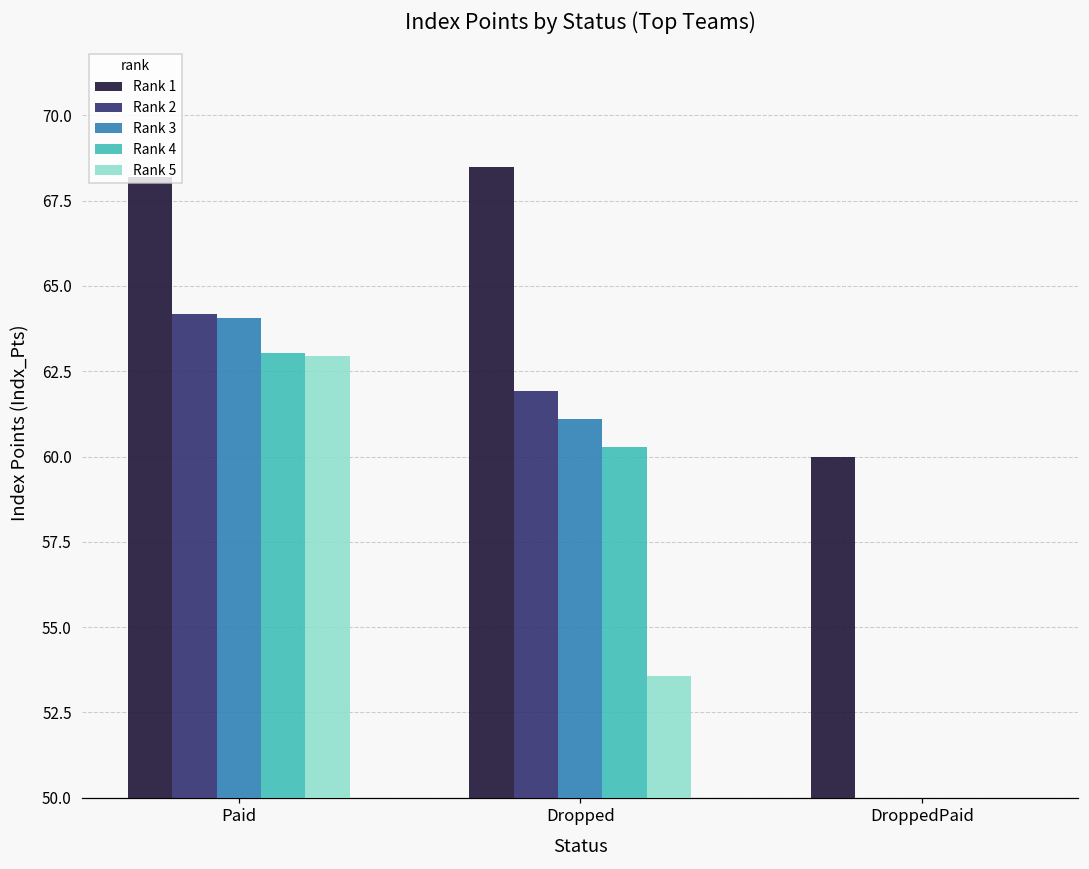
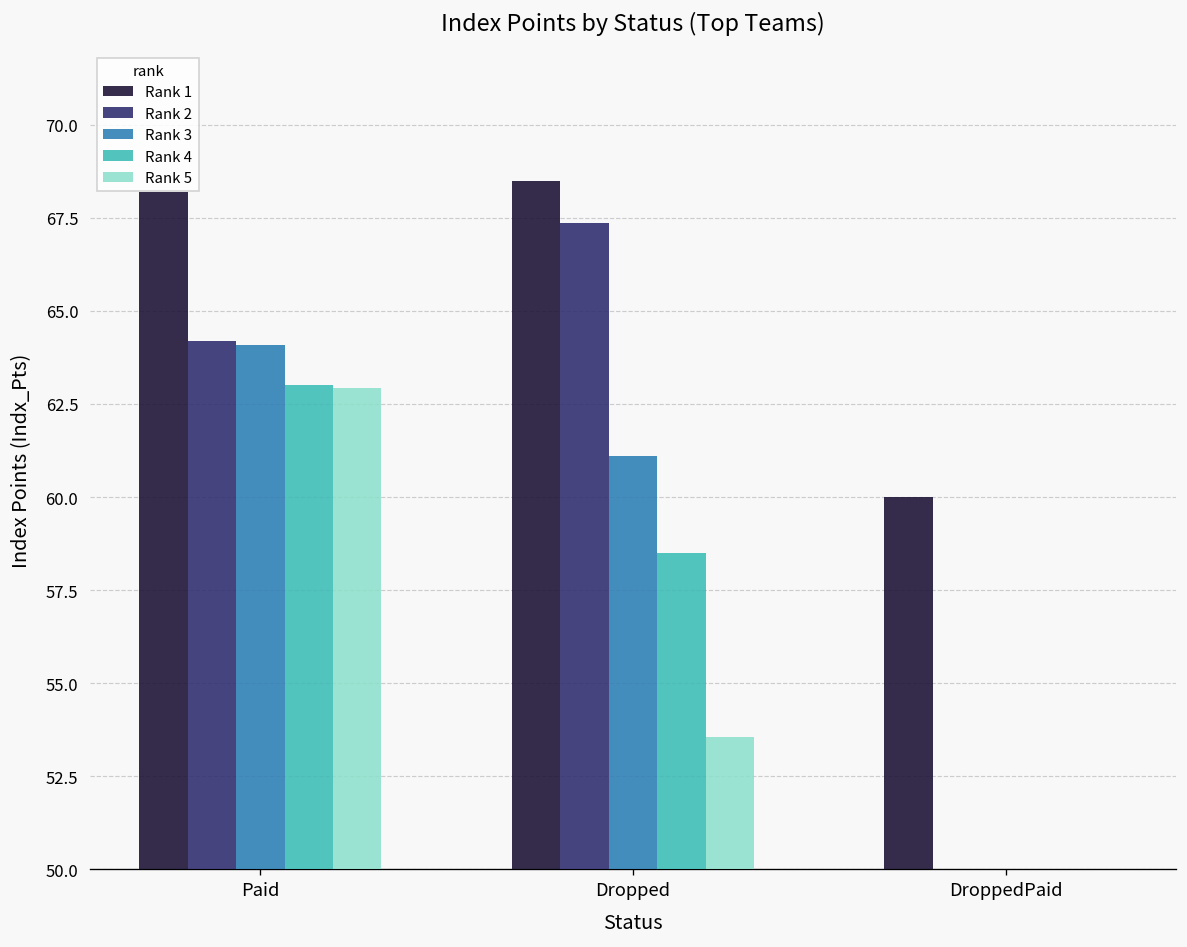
  {
    "Rank 1": {
      "Dropped": 68.5,
      "DroppedPaid": 60.0
    },
    "Rank 2": {
      "Paid": 64.2,
-     "Dropped": 61.9
+     "Dropped": 67.4
    },
    "Rank 3": {
      "Paid": 64.1,
      "Dropped": 61.1
    },
    "Rank 4": {
      "Paid": 63.0,
-     "Dropped": 60.3
+     "Dropped": 58.5
    },
    "Rank 5": {
      "Paid": 62.9,
      "Dropped": 53.6
    }
  }
